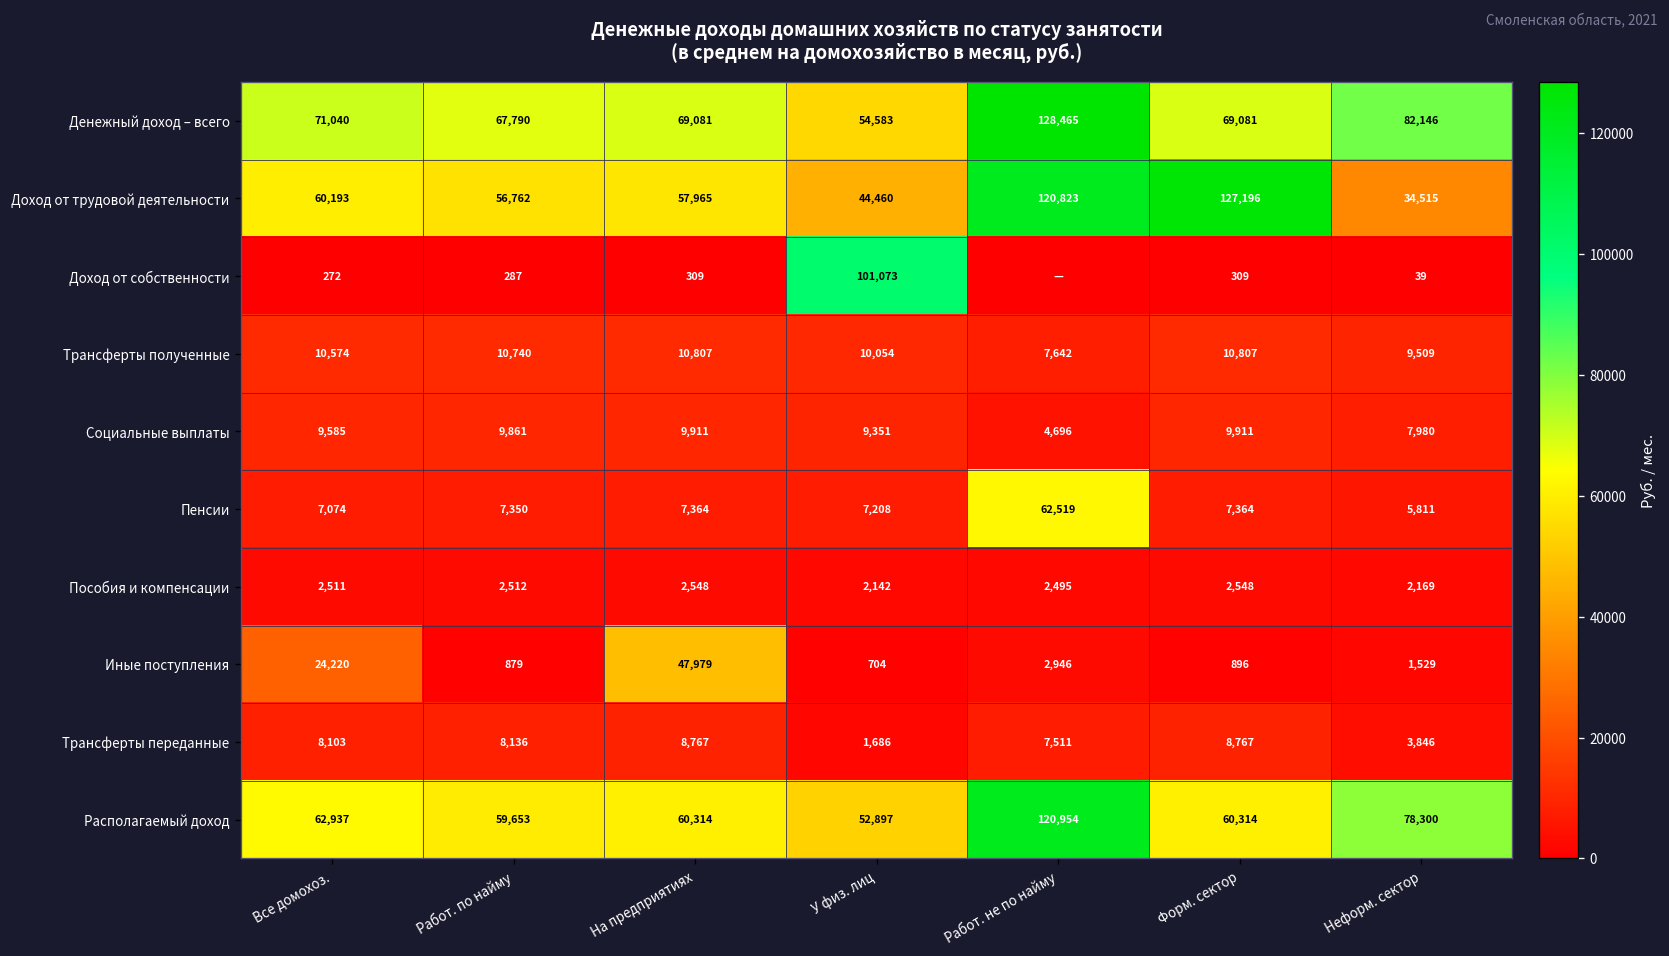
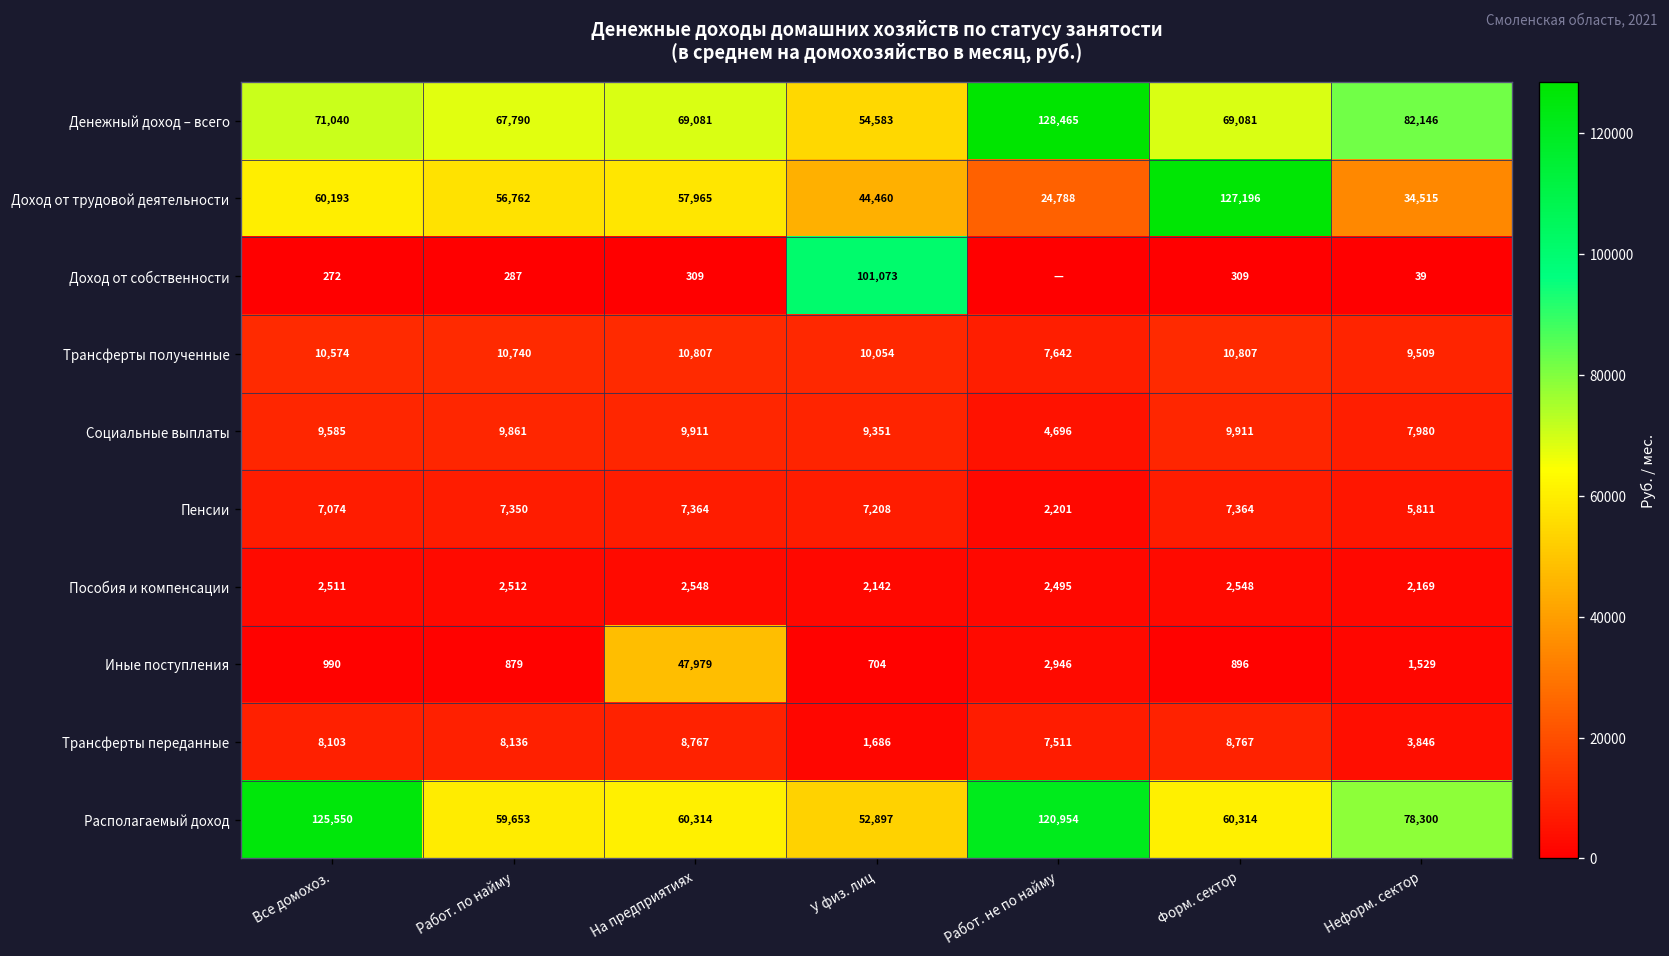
  {
    "Денежный доход – всего": {
      "Все домохоз.": "71,040",
      "Работ. по найму": "67,790",
      "На предприятиях": "69,081",
      "У физ. лиц": "54,583",
      "Работ. не по найму": "128,465",
      "Форм. сектор": "69,081",
      "Неформ. сектор": "82,146"
    },
    "Доход от трудовой деятельности": {
      "Все домохоз.": "60,193",
      "Работ. по найму": "56,762",
      "На предприятиях": "57,965",
      "У физ. лиц": "44,460",
-     "Работ. не по найму": "120,823",
+     "Работ. не по найму": "24,788",
      "Форм. сектор": "127,196",
      "Неформ. сектор": "34,515"
    },
    "Доход от собственности": {
      "Все домохоз.": "272",
      "Работ. по найму": "287",
      "На предприятиях": "309",
      "У физ. лиц": "101,073",
      "Форм. сектор": "309",
      "Неформ. сектор": "39"
    },
    "Трансферты полученные": {
      "Все домохоз.": "10,574",
      "Работ. по найму": "10,740",
      "На предприятиях": "10,807",
      "У физ. лиц": "10,054",
      "Работ. не по найму": "7,642",
      "Форм. сектор": "10,807",
      "Неформ. сектор": "9,509"
    },
    "Социальные выплаты": {
      "Все домохоз.": "9,585",
      "Работ. по найму": "9,861",
      "На предприятиях": "9,911",
      "У физ. лиц": "9,351",
      "Работ. не по найму": "4,696",
      "Форм. сектор": "9,911",
      "Неформ. сектор": "7,980"
    },
    "Пенсии": {
      "Все домохоз.": "7,074",
      "Работ. по найму": "7,350",
      "На предприятиях": "7,364",
      "У физ. лиц": "7,208",
-     "Работ. не по найму": "62,519",
+     "Работ. не по найму": "2,201",
      "Форм. сектор": "7,364",
      "Неформ. сектор": "5,811"
    },
    "Пособия и компенсации": {
      "Все домохоз.": "2,511",
      "Работ. по найму": "2,512",
      "На предприятиях": "2,548",
      "У физ. лиц": "2,142",
      "Работ. не по найму": "2,495",
      "Форм. сектор": "2,548",
      "Неформ. сектор": "2,169"
    },
    "Иные поступления": {
-     "Все домохоз.": "24,220",
+     "Все домохоз.": "990",
      "Работ. по найму": "879",
      "На предприятиях": "47,979",
      "У физ. лиц": "704",
      "Работ. не по найму": "2,946",
      "Форм. сектор": "896",
      "Неформ. сектор": "1,529"
    },
    "Трансферты переданные": {
      "Все домохоз.": "8,103",
      "Работ. по найму": "8,136",
      "На предприятиях": "8,767",
      "У физ. лиц": "1,686",
      "Работ. не по найму": "7,511",
      "Форм. сектор": "8,767",
      "Неформ. сектор": "3,846"
    },
    "Располагаемый доход": {
-     "Все домохоз.": "62,937",
+     "Все домохоз.": "125,550",
      "Работ. по найму": "59,653",
      "На предприятиях": "60,314",
      "У физ. лиц": "52,897",
      "Работ. не по найму": "120,954",
      "Форм. сектор": "60,314",
      "Неформ. сектор": "78,300"
    }
  }
